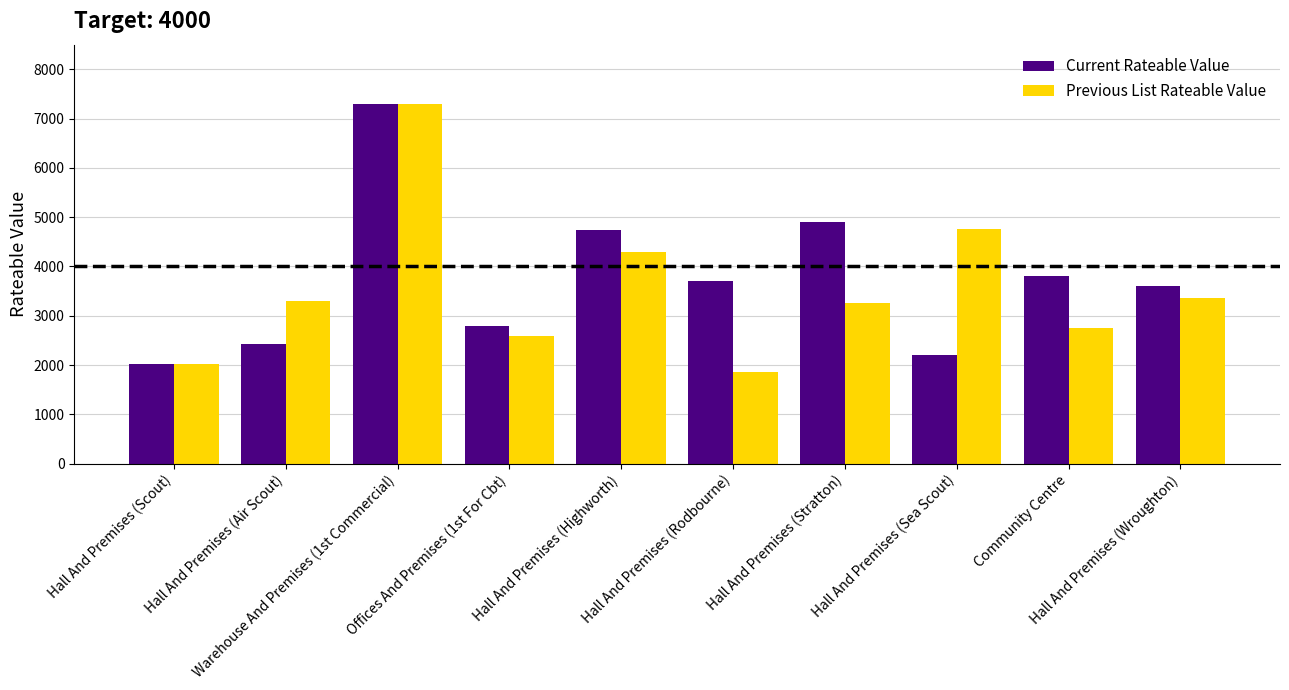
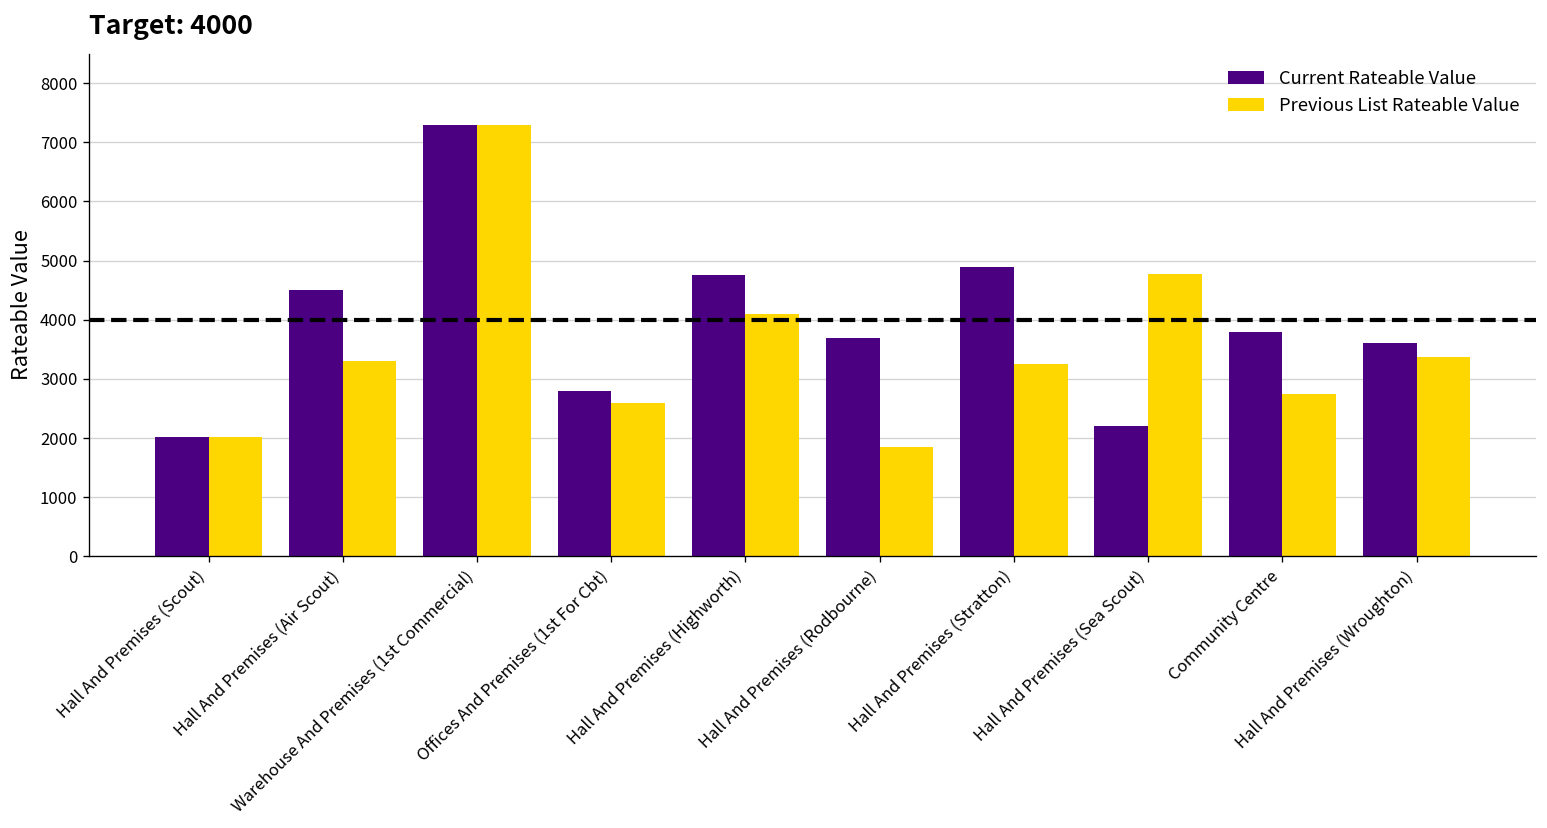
  {
    "Current Rateable Value": {
      "Hall And Premises (Scout)": 2000,
-     "Hall And Premises (Air Scout)": 2400,
+     "Hall And Premises (Air Scout)": 4500,
      "Warehouse And Premises (1st Commercial)": 7300,
      "Offices And Premises (1st For Cbt)": 2800,
      "Hall And Premises (Highworth)": 4800,
      "Hall And Premises (Rodbourne)": 3700,
      "Hall And Premises (Stratton)": 4900,
      "Hall And Premises (Sea Scout)": 2200,
      "Community Centre": 3800,
      "Hall And Premises (Wroughton)": 3600
    },
    "Previous List Rateable Value": {
      "Hall And Premises (Scout)": 2000,
      "Hall And Premises (Air Scout)": 3300,
      "Warehouse And Premises (1st Commercial)": 7300,
      "Offices And Premises (1st For Cbt)": 2600,
-     "Hall And Premises (Highworth)": 4300,
+     "Hall And Premises (Highworth)": 4100,
      "Hall And Premises (Rodbourne)": 1900,
      "Hall And Premises (Stratton)": 3300,
      "Hall And Premises (Sea Scout)": 4800,
      "Community Centre": 2800,
      "Hall And Premises (Wroughton)": 3400
    }
  }
